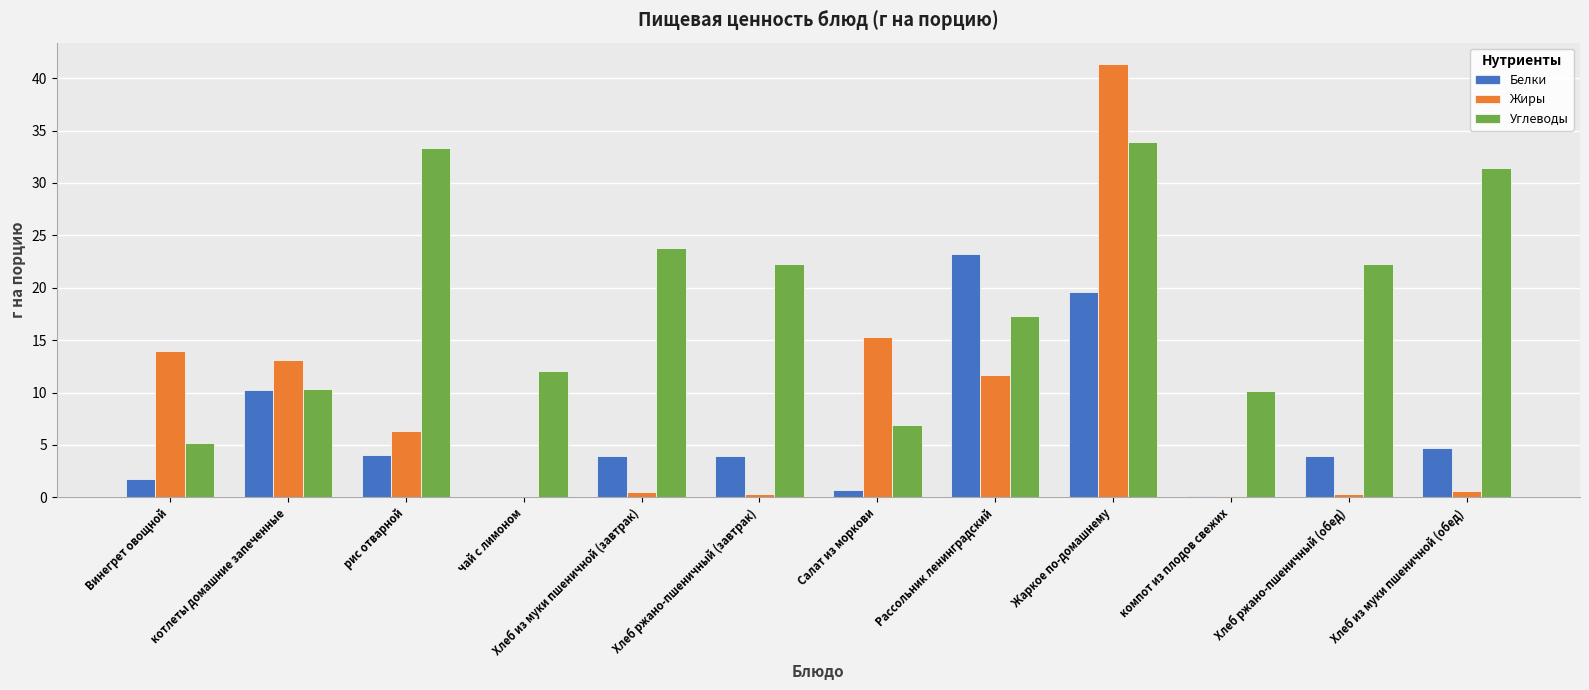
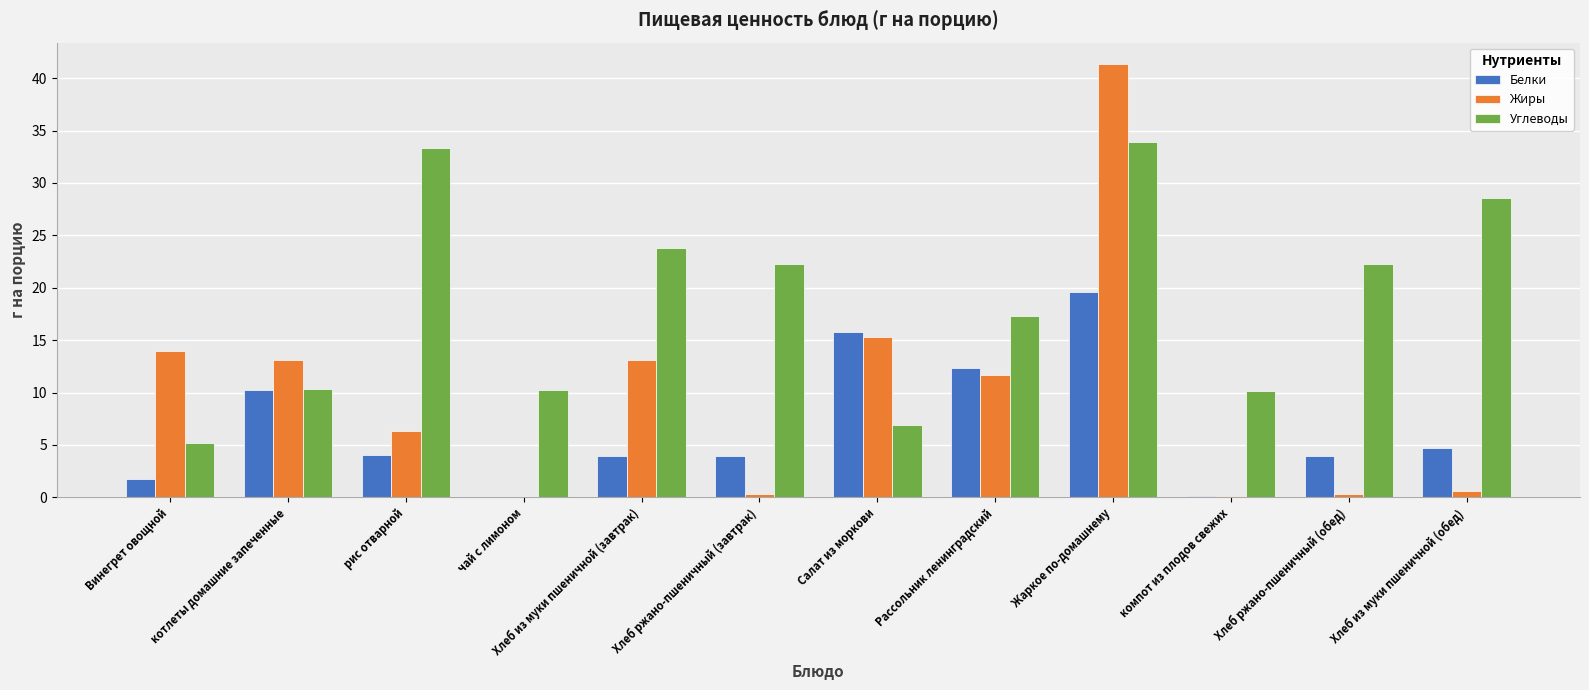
  {
    "Белки": {
      "Винегрет овощной": 1.8,
      "котлеты домашние запеченные": 10.3,
      "рис отварной": 4.1,
      "Хлеб из муки пшеничной (завтрак)": 4.0,
      "Хлеб ржано-пшеничный (завтрак)": 4.0,
-     "Салат из моркови": 0.7,
-     "Рассольник ленинградский": 23.2,
+     "Салат из моркови": 15.8,
+     "Рассольник ленинградский": 12.3,
      "Жаркое по-домашнему": 19.6,
      "Хлеб ржано-пшеничный (обед)": 4.0,
      "Хлеб из муки пшеничной (обед)": 4.7
    },
    "Жиры": {
      "Винегрет овощной": 14.0,
      "котлеты домашние запеченные": 13.1,
      "рис отварной": 6.3,
-     "Хлеб из муки пшеничной (завтрак)": 0.5,
+     "Хлеб из муки пшеничной (завтрак)": 13.1,
      "Хлеб ржано-пшеничный (завтрак)": 0.3,
      "Салат из моркови": 15.3,
      "Рассольник ленинградский": 11.7,
      "Жаркое по-домашнему": 41.3,
      "Хлеб ржано-пшеничный (обед)": 0.3,
      "Хлеб из муки пшеничной (обед)": 0.6
    },
    "Углеводы": {
      "Винегрет овощной": 5.2,
      "котлеты домашние запеченные": 10.4,
      "рис отварной": 33.4,
-     "чай с лимоном": 12.0,
+     "чай с лимоном": 10.3,
      "Хлеб из муки пшеничной (завтрак)": 23.8,
      "Хлеб ржано-пшеничный (завтрак)": 22.3,
      "Салат из моркови": 6.9,
      "Рассольник ленинградский": 17.3,
      "Жаркое по-домашнему": 33.9,
      "компот из плодов свежих": 10.2,
      "Хлеб ржано-пшеничный (обед)": 22.3,
-     "Хлеб из муки пшеничной (обед)": 31.4
+     "Хлеб из муки пшеничной (обед)": 28.6
    }
  }
